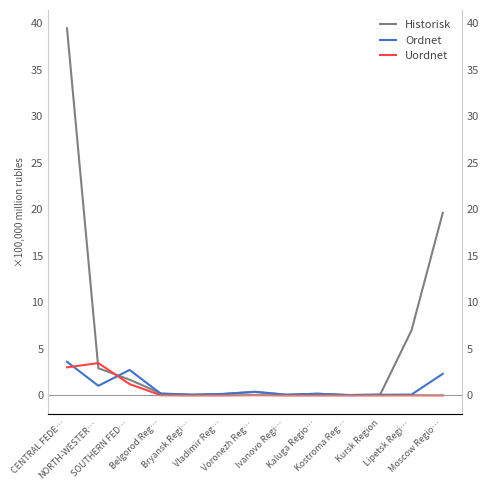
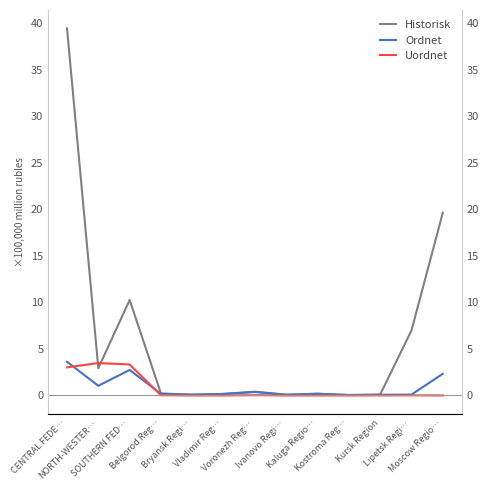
  {
    "Historisk": {
      "CENTRAL FEDE…": 39,
      "NORTH-WESTER…": 3,
-     "SOUTHERN FED…": 2,
+     "SOUTHERN FED…": 10,
      "Lipetsk Regi…": 7,
      "Moscow Regio…": 20
    },
    "Ordnet": {
      "CENTRAL FEDE…": 4,
      "NORTH-WESTER…": 1,
      "SOUTHERN FED…": 3,
      "Moscow Regio…": 2
    },
    "Uordnet": {
      "CENTRAL FEDE…": 3,
      "NORTH-WESTER…": 3,
-     "SOUTHERN FED…": 1,
+     "SOUTHERN FED…": 3,
      "Voronezh Reg…": 0,
      "Moscow Regio…": 0
    }
  }
